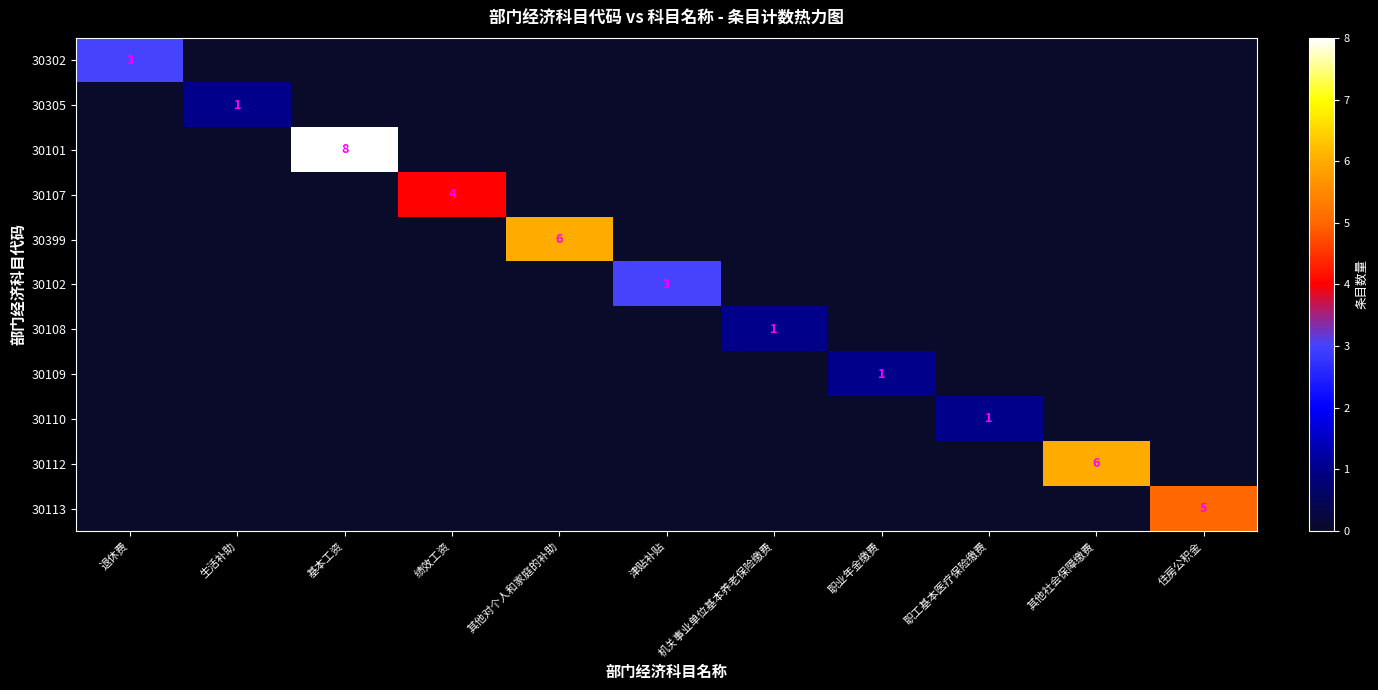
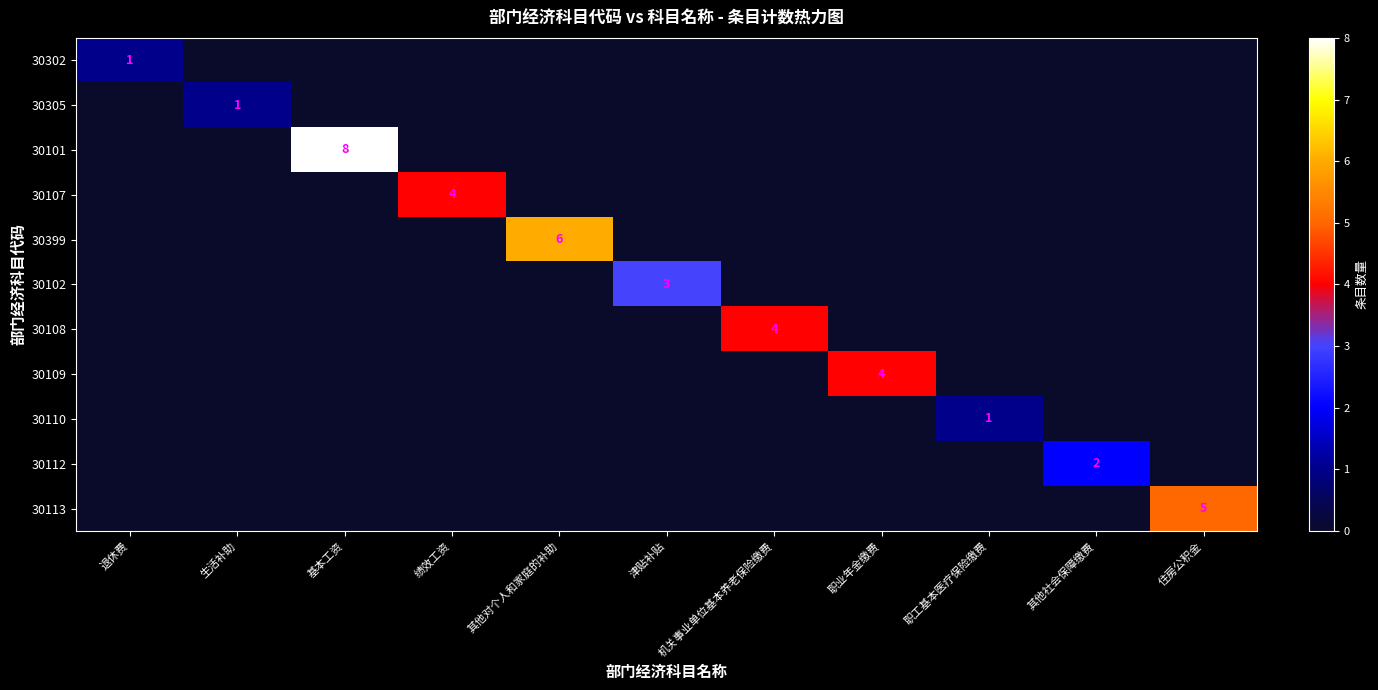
  {
    "30302": {
-     "退休费": 3
+     "退休费": 1
    },
    "30305": {
      "生活补助": 1
    },
    "30101": {
      "基本工资": 8
    },
    "30107": {
      "绩效工资": 4
    },
    "30399": {
      "其他对个人和家庭的补助": 6
    },
    "30102": {
      "津贴补贴": 3
    },
    "30108": {
-     "机关事业单位基本养老保险缴费": 1
+     "机关事业单位基本养老保险缴费": 4
    },
    "30109": {
-     "职业年金缴费": 1
+     "职业年金缴费": 4
    },
    "30110": {
      "职工基本医疗保险缴费": 1
    },
    "30112": {
-     "其他社会保障缴费": 6
+     "其他社会保障缴费": 2
    },
    "30113": {
      "住房公积金": 5
    }
  }
